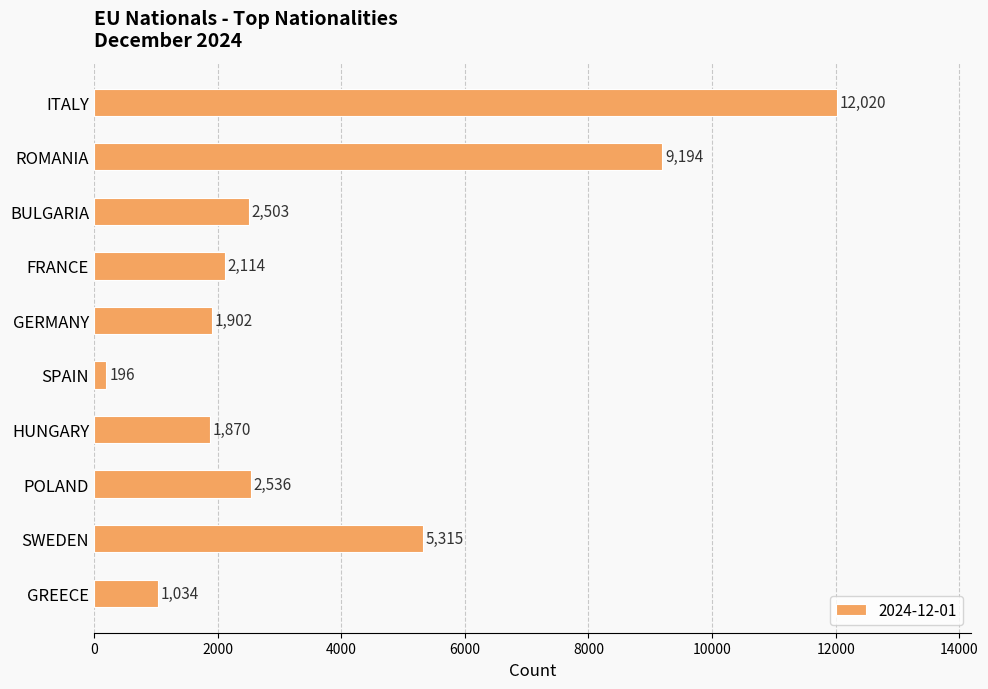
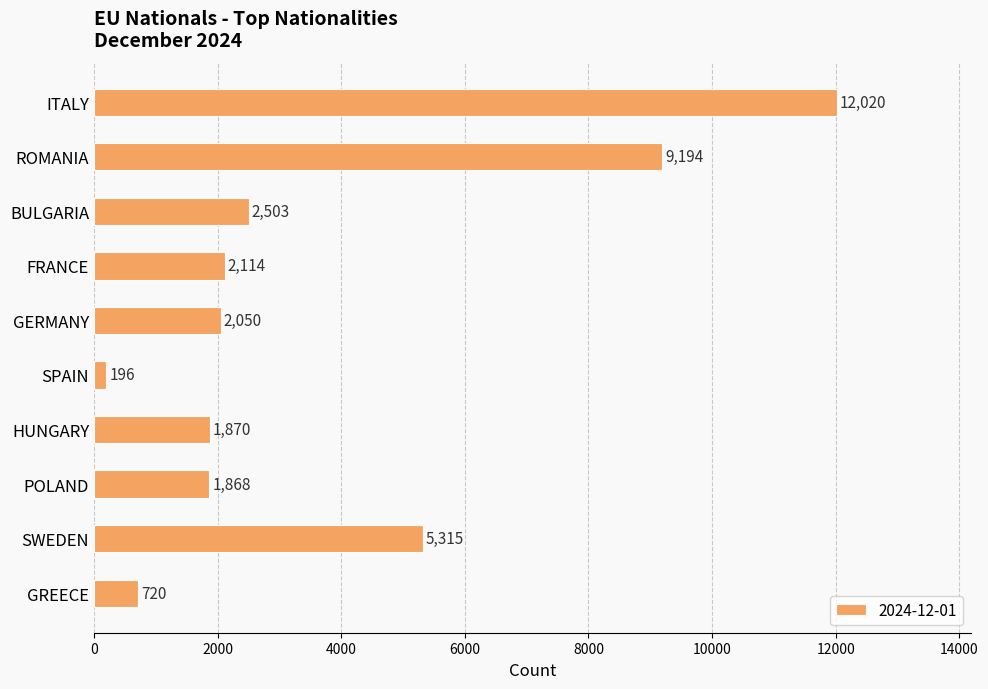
  {
    "ITALY": "12,020",
    "ROMANIA": "9,194",
    "BULGARIA": "2,503",
    "FRANCE": "2,114",
-   "GERMANY": "1,902",
+   "GERMANY": "2,050",
    "SPAIN": "196",
    "HUNGARY": "1,870",
-   "POLAND": "2,536",
+   "POLAND": "1,868",
    "SWEDEN": "5,315",
-   "GREECE": "1,034"
+   "GREECE": "720"
  }
